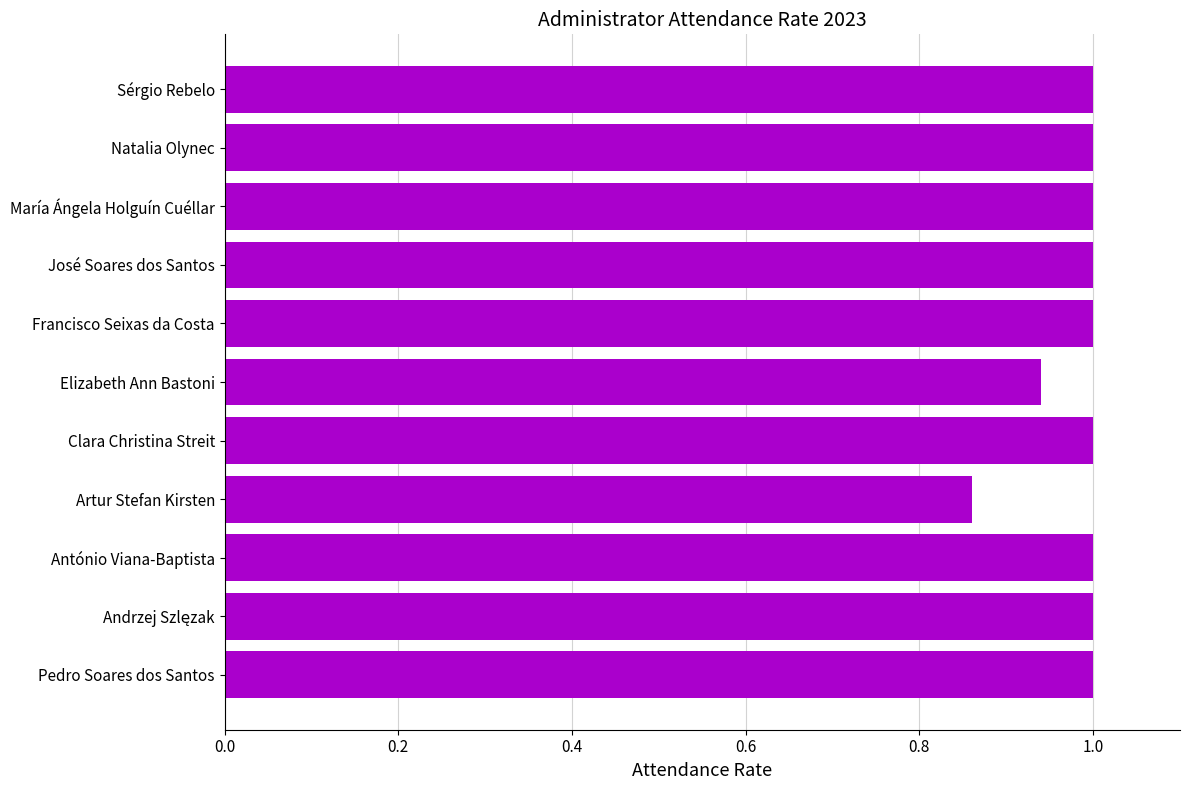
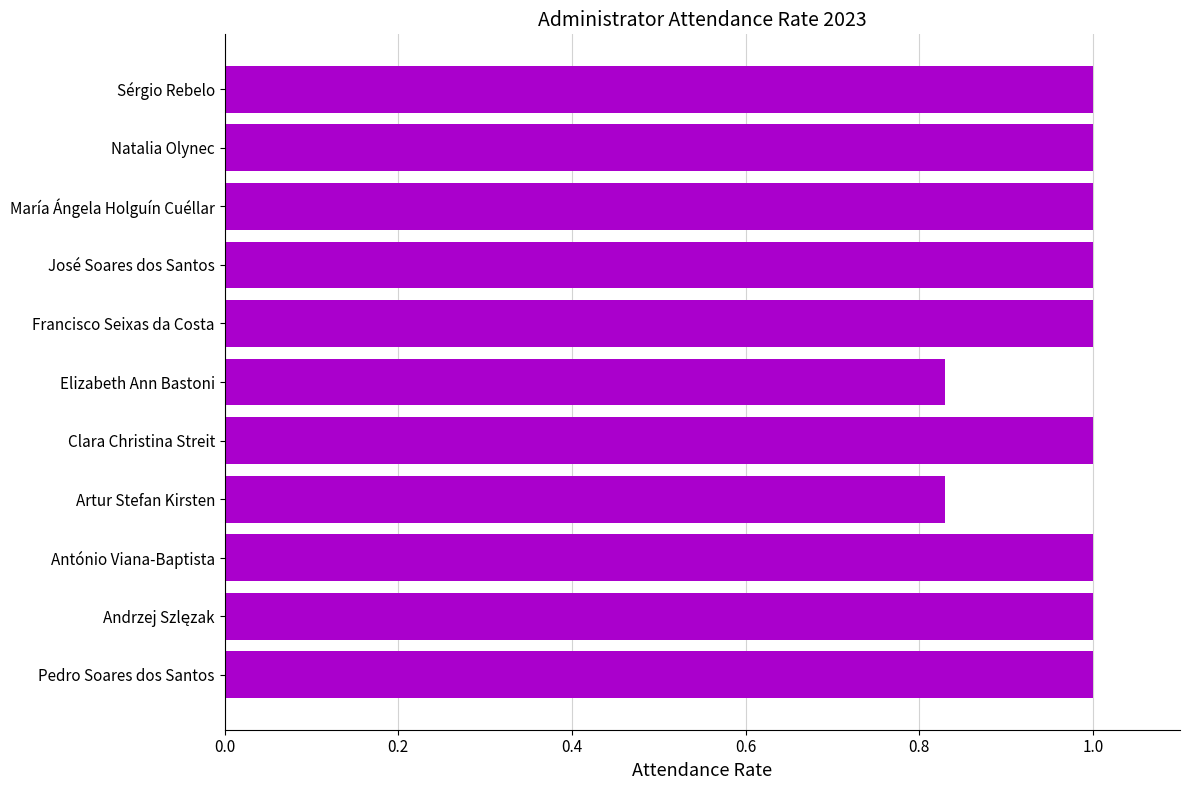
  {
    "Sérgio Rebelo": 1.00,
    "Natalia Olynec": 1.00,
    "María Ángela Holguín Cuéllar": 1.00,
    "José Soares dos Santos": 1.00,
    "Francisco Seixas da Costa": 1.00,
-   "Elizabeth Ann Bastoni": 0.94,
+   "Elizabeth Ann Bastoni": 0.83,
    "Clara Christina Streit": 1.00,
-   "Artur Stefan Kirsten": 0.86,
+   "Artur Stefan Kirsten": 0.83,
    "António Viana-Baptista": 1.00,
    "Andrzej Szlęzak": 1.00,
    "Pedro Soares dos Santos": 1.00
  }
